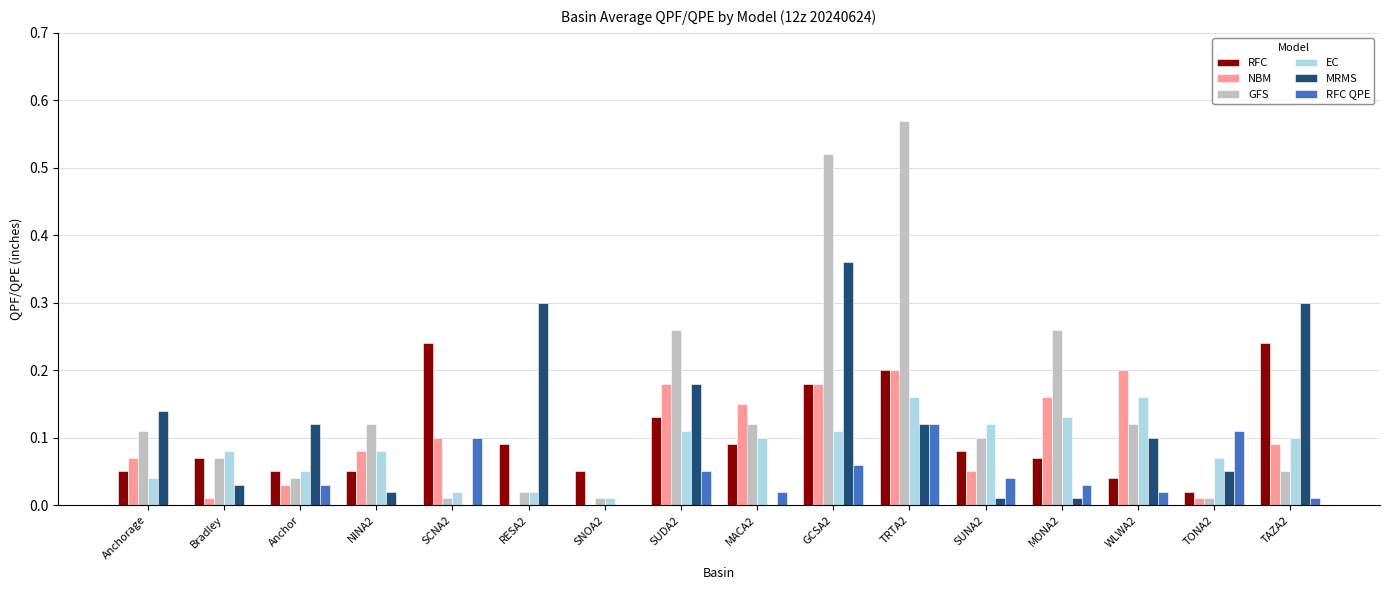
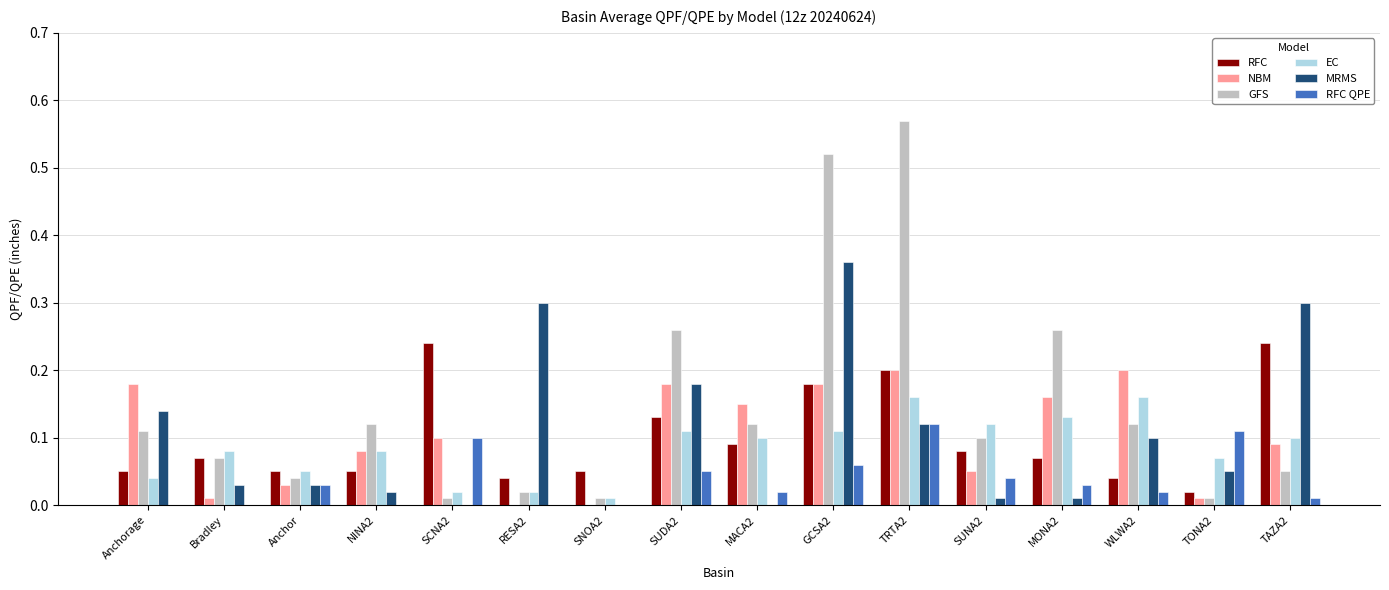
  {
    "RFC": {
      "Anchorage": 0.05,
      "Bradley": 0.07,
      "Anchor": 0.05,
      "NINA2": 0.05,
      "SCNA2": 0.24,
-     "RESA2": 0.09,
+     "RESA2": 0.04,
      "SNOA2": 0.05,
      "SUDA2": 0.13,
      "MACA2": 0.09,
      "GCSA2": 0.18,
      "TRTA2": 0.20,
      "SUNA2": 0.08,
      "MONA2": 0.07,
      "WLWA2": 0.04,
      "TONA2": 0.02,
      "TAZA2": 0.24
    },
    "NBM": {
-     "Anchorage": 0.07,
+     "Anchorage": 0.18,
      "Bradley": 0.01,
      "Anchor": 0.03,
      "NINA2": 0.08,
      "SCNA2": 0.10,
      "RESA2": 0.00,
      "SNOA2": 0.00,
      "SUDA2": 0.18,
      "MACA2": 0.15,
      "GCSA2": 0.18,
      "TRTA2": 0.20,
      "SUNA2": 0.05,
      "MONA2": 0.16,
      "WLWA2": 0.20,
      "TONA2": 0.01,
      "TAZA2": 0.09
    },
    "MRMS": {
      "Anchorage": 0.14,
      "Bradley": 0.03,
-     "Anchor": 0.12,
+     "Anchor": 0.03,
      "NINA2": 0.02,
      "SCNA2": 0.00,
      "RESA2": 0.30,
      "SNOA2": 0.00,
      "SUDA2": 0.18,
      "MACA2": 0.00,
      "GCSA2": 0.36,
      "TRTA2": 0.12,
      "SUNA2": 0.01,
      "MONA2": 0.01,
      "WLWA2": 0.10,
      "TONA2": 0.05,
      "TAZA2": 0.30
    },
    "RFC QPE": {
      "Anchorage": 0.00,
      "Bradley": 0.00,
      "Anchor": 0.03,
      "NINA2": 0.00,
      "SCNA2": 0.10,
      "RESA2": 0.00,
      "SNOA2": 0.00,
      "SUDA2": 0.05,
      "MACA2": 0.02,
      "GCSA2": 0.06,
      "TRTA2": 0.12,
      "SUNA2": 0.04,
      "MONA2": 0.03,
      "WLWA2": 0.02,
      "TONA2": 0.11,
      "TAZA2": 0.01
    }
  }
